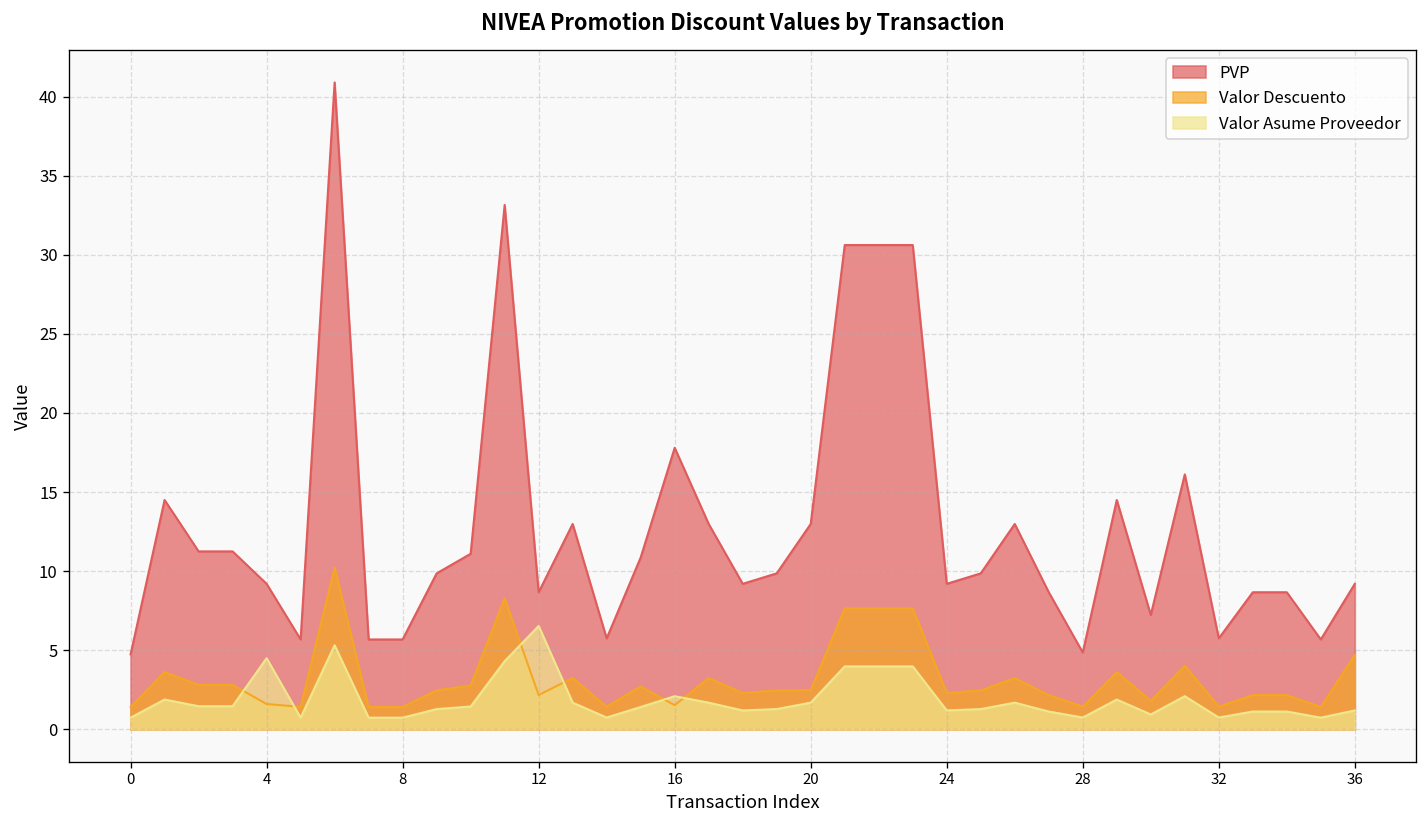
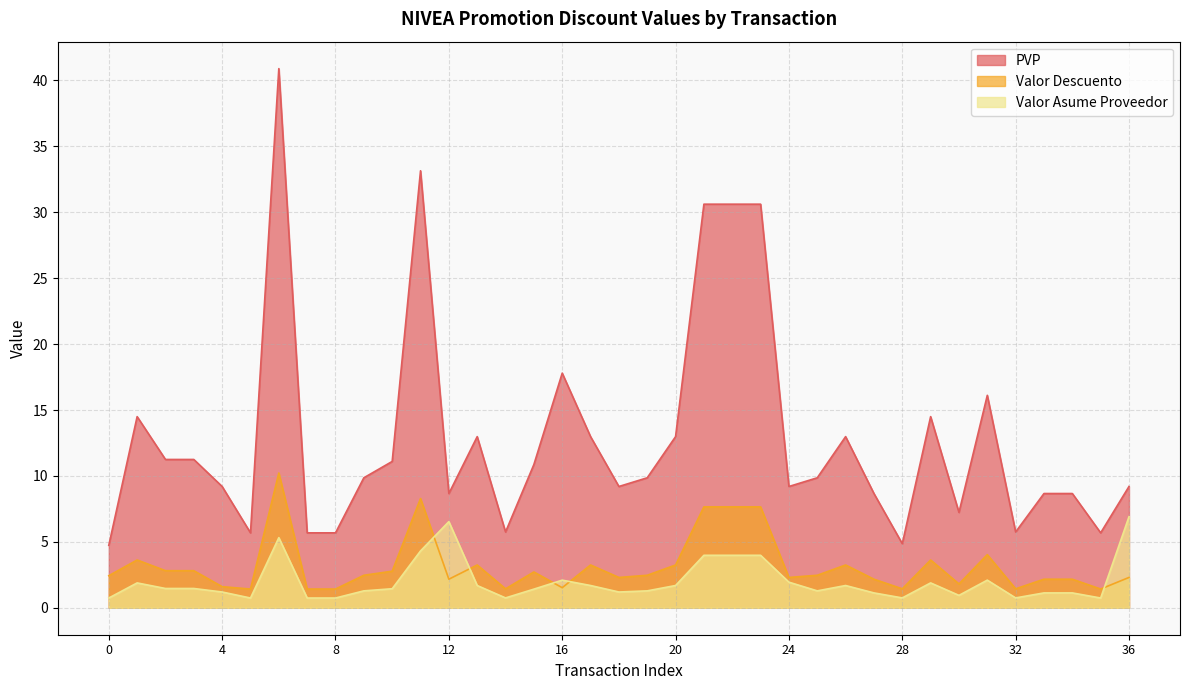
  {
    "PVP": {
      "0": 4.7,
      "4": 9.2,
      "8": 5.7,
      "12": 8.7,
      "16": 17.8,
      "20": 13.0,
      "24": 9.2,
      "28": 4.9,
      "32": 5.8,
      "36": 9.2
    },
    "Valor Descuento": {
-     "0": 1.4,
+     "0": 2.4,
      "4": 1.6,
      "8": 1.4,
      "12": 2.2,
      "16": 1.5,
-     "20": 2.5,
+     "20": 3.2,
      "24": 2.3,
      "28": 1.4,
      "32": 1.4,
-     "36": 4.7
+     "36": 2.3
    },
    "Valor Asume Proveedor": {
      "0": 0.7,
-     "4": 4.5,
+     "4": 1.2,
      "8": 0.7,
      "12": 6.5,
      "16": 2.1,
      "20": 1.7,
-     "24": 1.2,
+     "24": 1.9,
      "28": 0.7,
      "32": 0.7,
-     "36": 1.2
+     "36": 6.9
    }
  }
